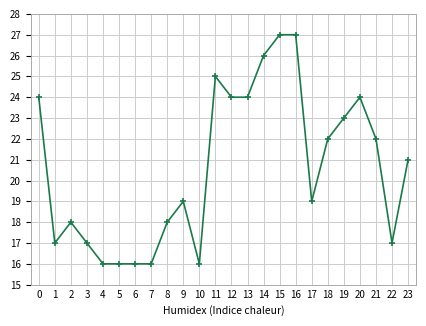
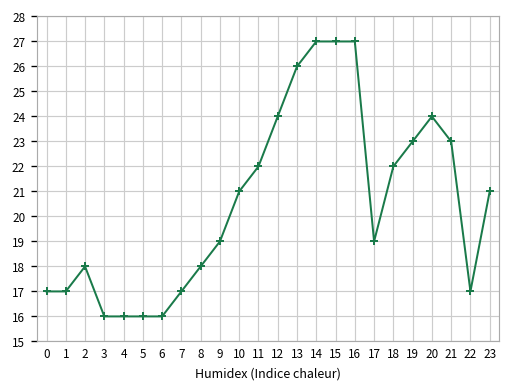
  {
-   "0": 24,
+   "0": 17,
    "1": 17,
    "2": 18,
-   "3": 17,
+   "3": 16,
    "4": 16,
    "5": 16,
    "6": 16,
-   "7": 16,
+   "7": 17,
    "8": 18,
    "9": 19,
-   "10": 16,
-   "11": 25,
+   "10": 21,
+   "11": 22,
    "12": 24,
-   "13": 24,
-   "14": 26,
+   "13": 26,
+   "14": 27,
    "15": 27,
    "16": 27,
    "17": 19,
    "18": 22,
    "19": 23,
    "20": 24,
-   "21": 22,
+   "21": 23,
    "22": 17,
    "23": 21
  }
